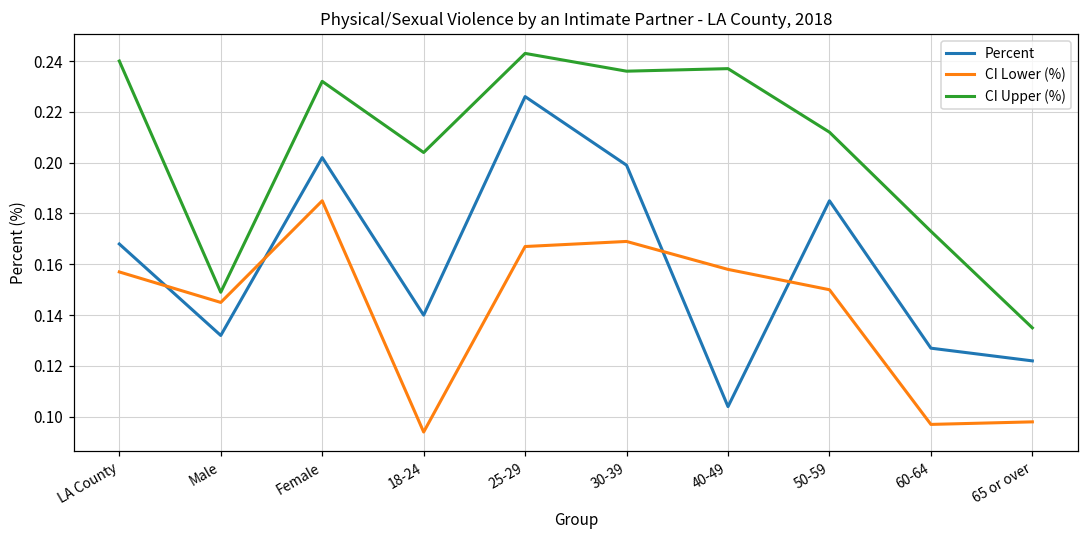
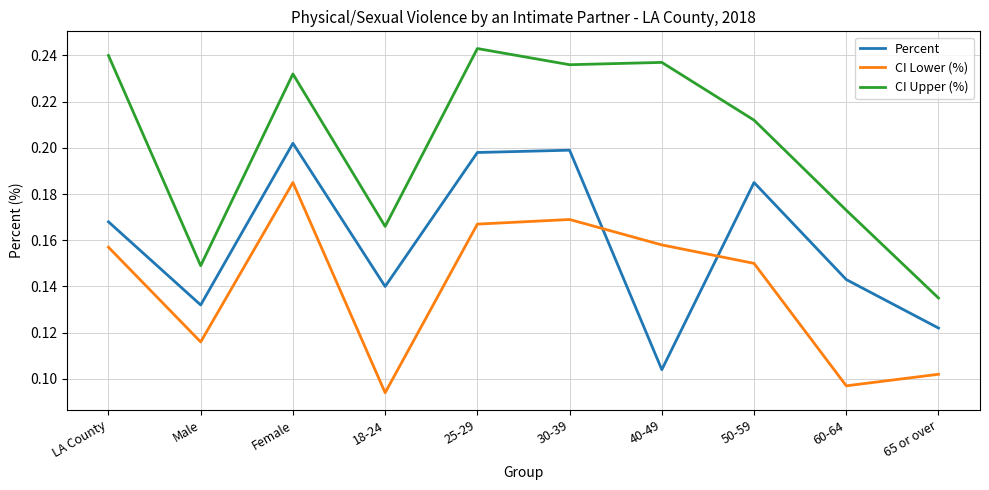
  {
    "Percent": {
      "LA County": 0.168,
      "Male": 0.132,
      "Female": 0.202,
      "18-24": 0.140,
-     "25-29": 0.226,
+     "25-29": 0.198,
      "30-39": 0.199,
      "40-49": 0.104,
      "50-59": 0.185,
-     "60-64": 0.127,
+     "60-64": 0.143,
      "65 or over": 0.122
    },
    "CI Lower (%)": {
      "LA County": 0.157,
-     "Male": 0.145,
+     "Male": 0.116,
      "Female": 0.185,
      "18-24": 0.094,
      "25-29": 0.167,
      "30-39": 0.169,
      "40-49": 0.158,
      "50-59": 0.150,
      "60-64": 0.097,
-     "65 or over": 0.098
+     "65 or over": 0.102
    },
    "CI Upper (%)": {
      "LA County": 0.240,
      "Male": 0.149,
      "Female": 0.232,
-     "18-24": 0.204,
+     "18-24": 0.166,
      "25-29": 0.243,
      "30-39": 0.236,
      "40-49": 0.237,
      "50-59": 0.212,
      "60-64": 0.173,
      "65 or over": 0.135
    }
  }
